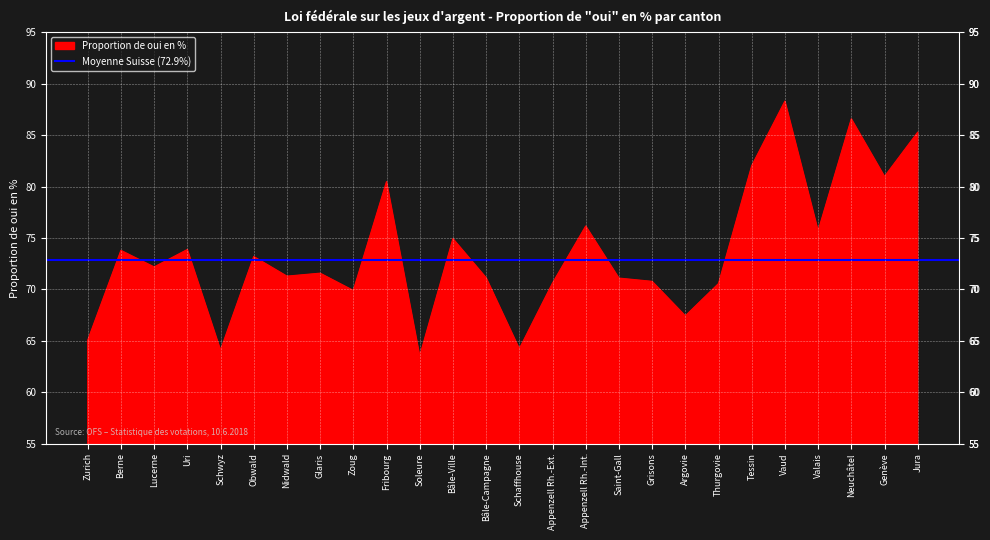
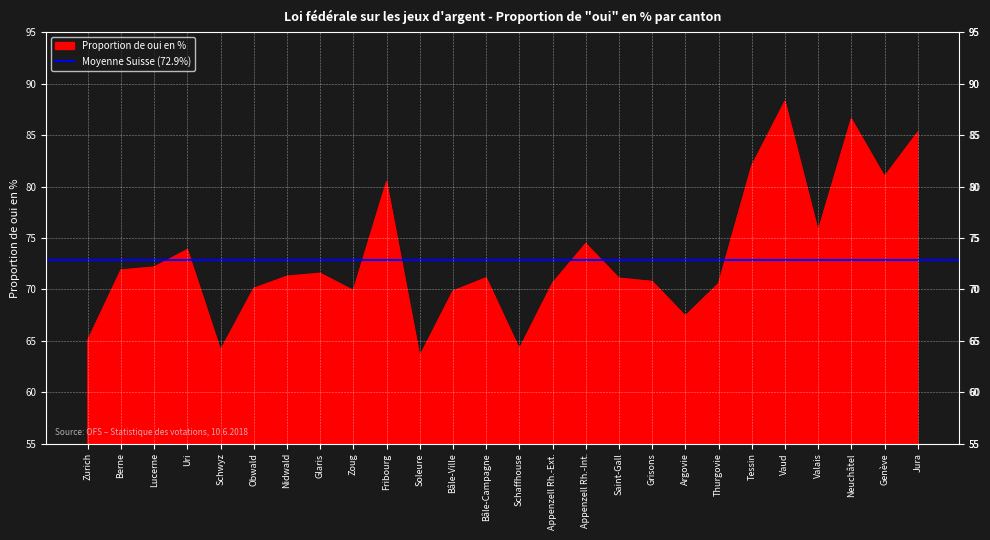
  {
    "Zurich": 65.0,
-   "Berne": 73.8,
+   "Berne": 71.9,
    "Lucerne": 72.2,
    "Uri": 73.9,
    "Schwyz": 64.1,
-   "Obwald": 73.2,
+   "Obwald": 70.1,
    "Nidwald": 71.3,
    "Glaris": 71.6,
    "Zoug": 69.9,
    "Fribourg": 80.5,
    "Soleure": 63.5,
-   "Bâle-Ville": 74.9,
+   "Bâle-Ville": 69.8,
    "Bâle-Campagne": 71.1,
    "Schaffhouse": 64.2,
    "Appenzell Rh.-Ext.": 70.6,
-   "Appenzell Rh.-Int.": 76.2,
+   "Appenzell Rh.-Int.": 74.5,
    "Saint-Gall": 71.1,
    "Grisons": 70.8,
    "Argovie": 67.4,
    "Thurgovie": 70.6,
    "Tessin": 82.0,
    "Vaud": 88.3,
    "Valais": 75.7,
    "Neuchâtel": 86.6,
    "Genève": 81.0,
    "Jura": 85.3
  }
